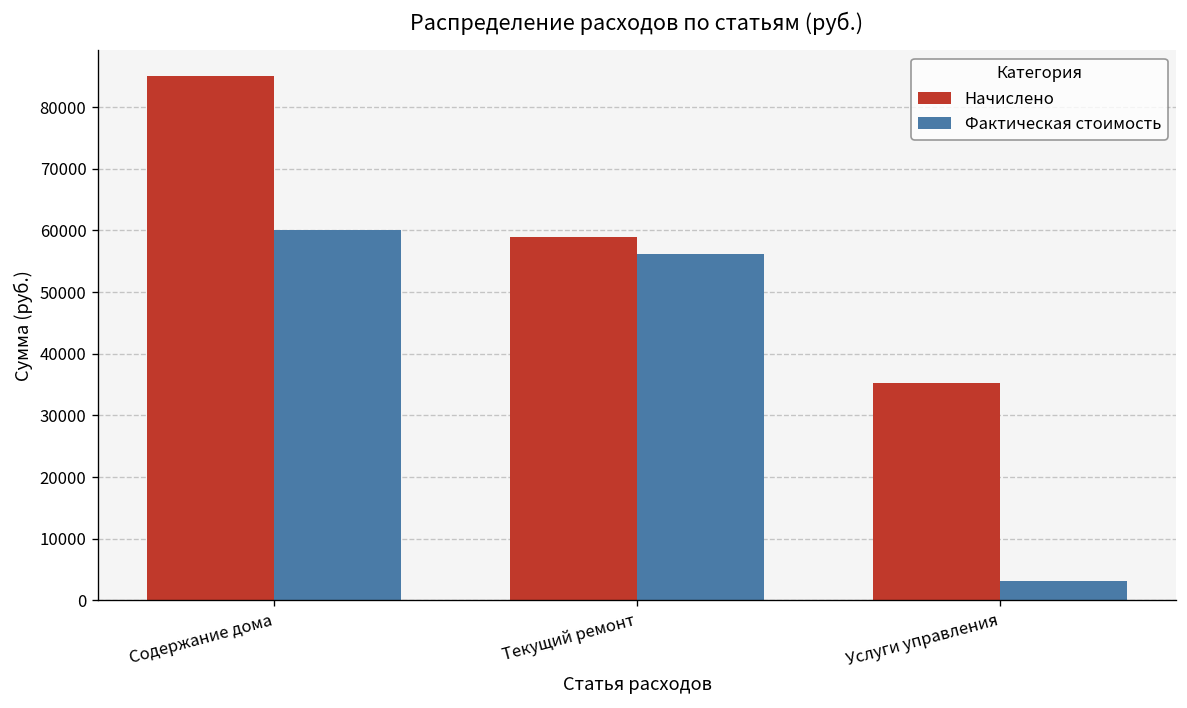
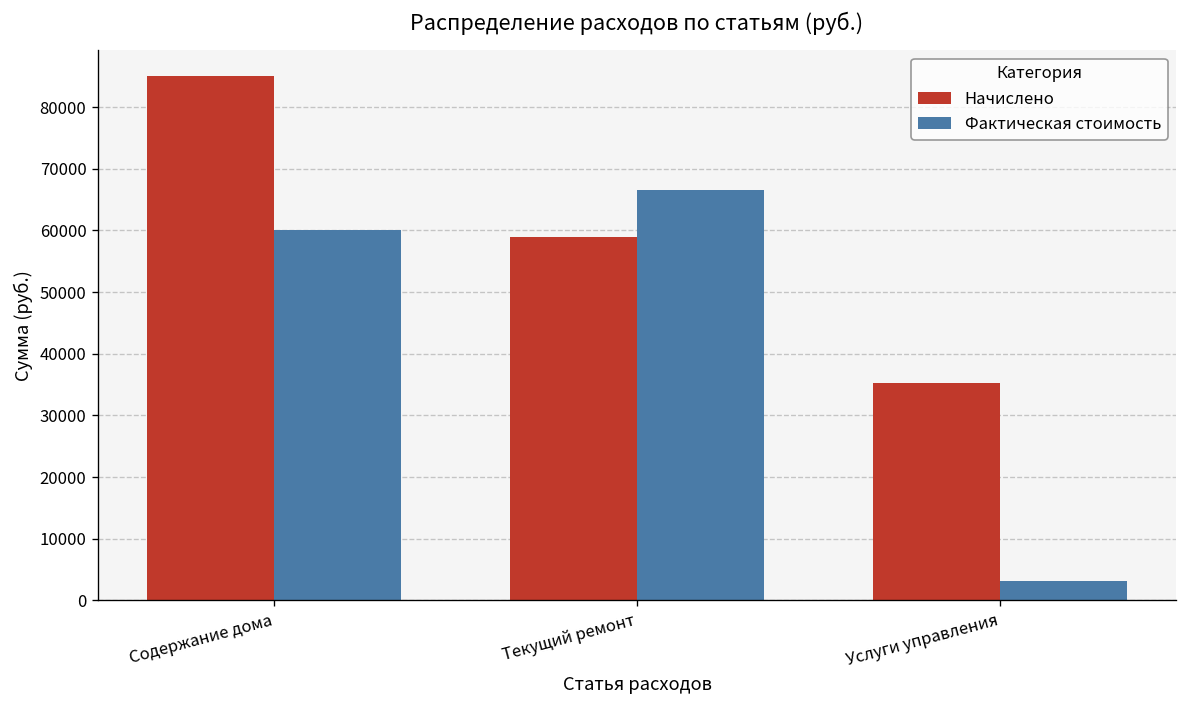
  {
    "Начислено": {
      "Содержание дома": 85000,
      "Текущий ремонт": 59000,
      "Услуги управления": 35000
    },
    "Фактическая стоимость": {
      "Содержание дома": 60000,
-     "Текущий ремонт": 56000,
+     "Текущий ремонт": 67000,
      "Услуги управления": 3000
    }
  }
